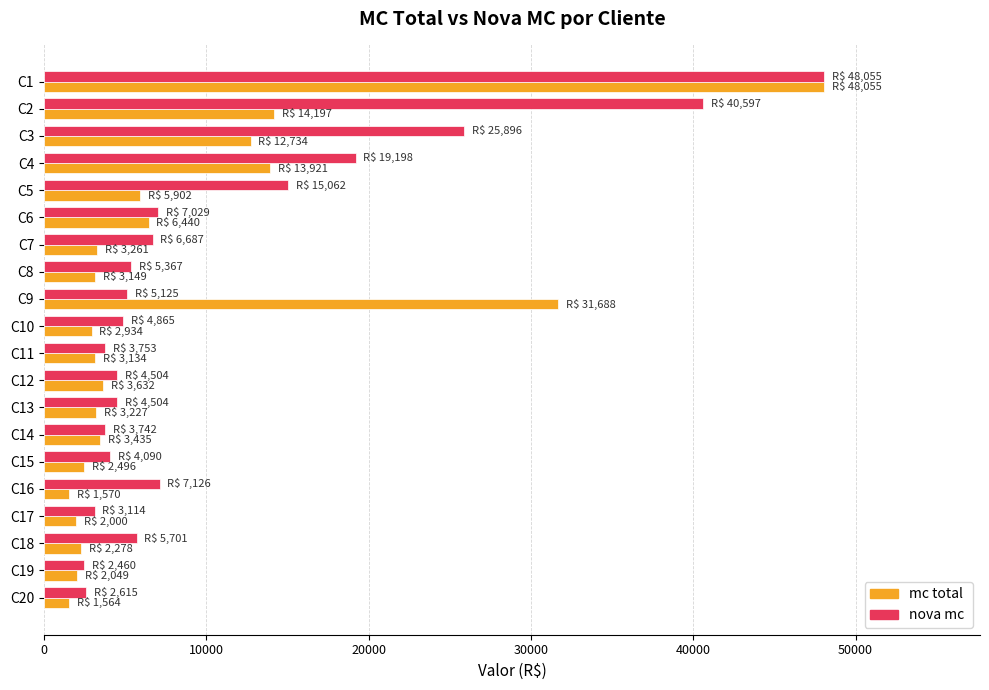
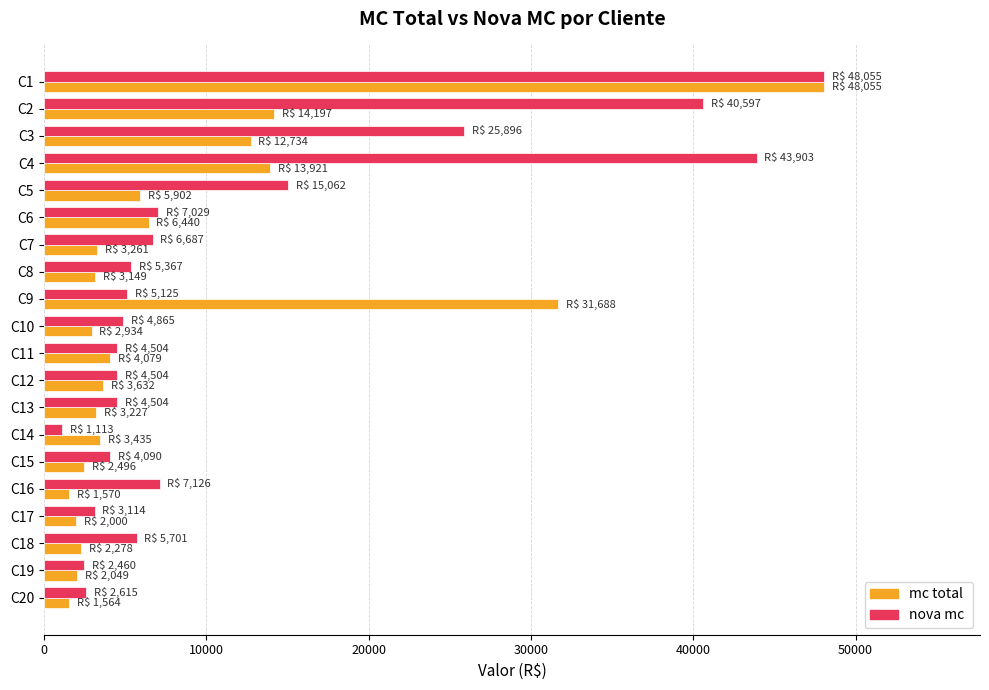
  {
    "mc total": {
      "C1": "48,055",
      "C2": "14,197",
      "C3": "12,734",
      "C4": "13,921",
      "C5": "5,902",
      "C6": "6,440",
      "C7": "3,261",
      "C8": "3,149",
      "C9": "31,688",
      "C10": "2,934",
-     "C11": "3,134",
+     "C11": "4,079",
      "C12": "3,632",
      "C13": "3,227",
      "C14": "3,435",
      "C15": "2,496",
      "C16": "1,570",
      "C17": "2,000",
      "C18": "2,278",
      "C19": "2,049",
      "C20": "1,564"
    },
    "nova mc": {
      "C1": "48,055",
      "C2": "40,597",
      "C3": "25,896",
-     "C4": "19,198",
+     "C4": "43,903",
      "C5": "15,062",
      "C6": "7,029",
      "C7": "6,687",
      "C8": "5,367",
      "C9": "5,125",
      "C10": "4,865",
-     "C11": "3,753",
+     "C11": "4,504",
      "C12": "4,504",
      "C13": "4,504",
-     "C14": "3,742",
+     "C14": "1,113",
      "C15": "4,090",
      "C16": "7,126",
      "C17": "3,114",
      "C18": "5,701",
      "C19": "2,460",
      "C20": "2,615"
    }
  }
